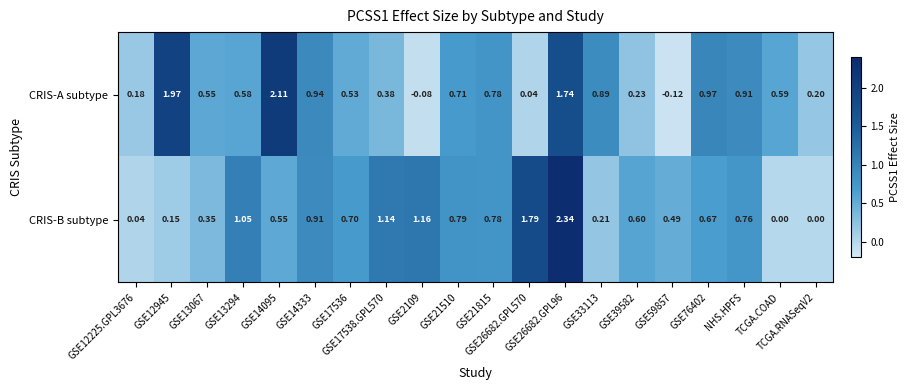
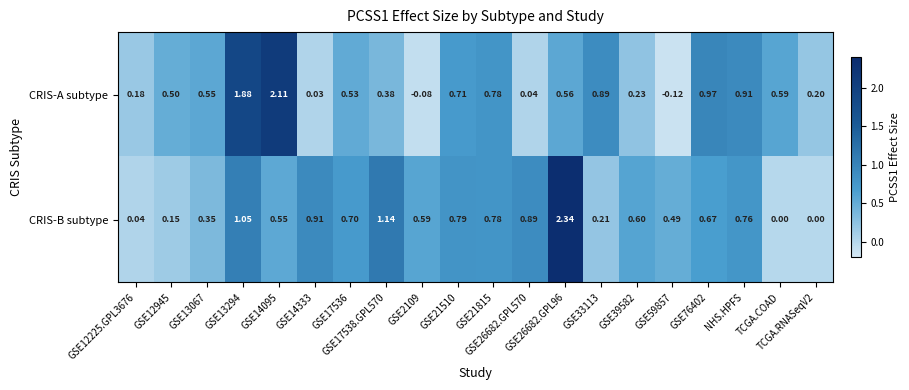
  {
    "CRIS-A subtype": {
      "GSE12225.GPL3676": 0.18,
-     "GSE12945": 1.97,
+     "GSE12945": 0.50,
      "GSE13067": 0.55,
-     "GSE13294": 0.58,
+     "GSE13294": 1.88,
      "GSE14095": 2.11,
-     "GSE14333": 0.94,
+     "GSE14333": 0.03,
      "GSE17536": 0.53,
      "GSE17538.GPL570": 0.38,
      "GSE2109": -0.08,
      "GSE21510": 0.71,
      "GSE21815": 0.78,
      "GSE26682.GPL570": 0.04,
-     "GSE26682.GPL96": 1.74,
+     "GSE26682.GPL96": 0.56,
      "GSE33113": 0.89,
      "GSE39582": 0.23,
      "GSE59857": -0.12,
      "GSE76402": 0.97,
      "NHS.HPFS": 0.91,
      "TCGA.COAD": 0.59,
      "TCGA.RNASeqV2": 0.20
    },
    "CRIS-B subtype": {
      "GSE12225.GPL3676": 0.04,
      "GSE12945": 0.15,
      "GSE13067": 0.35,
      "GSE13294": 1.05,
      "GSE14095": 0.55,
      "GSE14333": 0.91,
      "GSE17536": 0.70,
      "GSE17538.GPL570": 1.14,
-     "GSE2109": 1.16,
+     "GSE2109": 0.59,
      "GSE21510": 0.79,
      "GSE21815": 0.78,
-     "GSE26682.GPL570": 1.79,
+     "GSE26682.GPL570": 0.89,
      "GSE26682.GPL96": 2.34,
      "GSE33113": 0.21,
      "GSE39582": 0.60,
      "GSE59857": 0.49,
      "GSE76402": 0.67,
      "NHS.HPFS": 0.76,
      "TCGA.COAD": 0.00,
      "TCGA.RNASeqV2": 0.00
    }
  }
